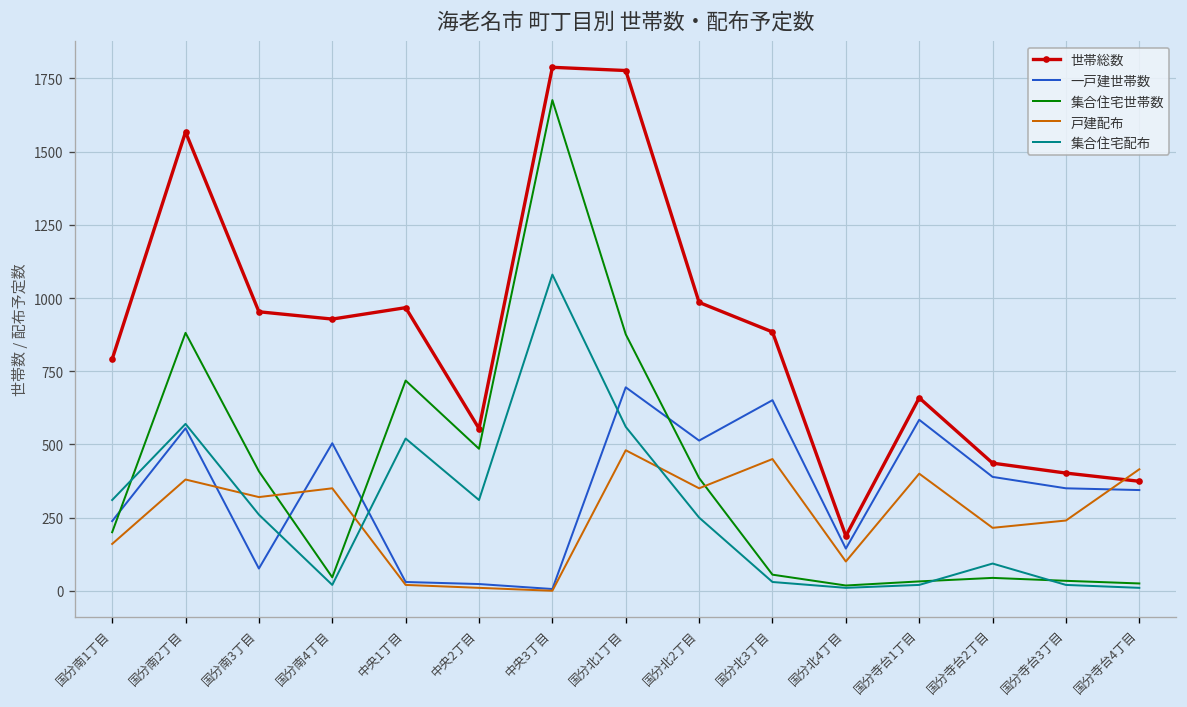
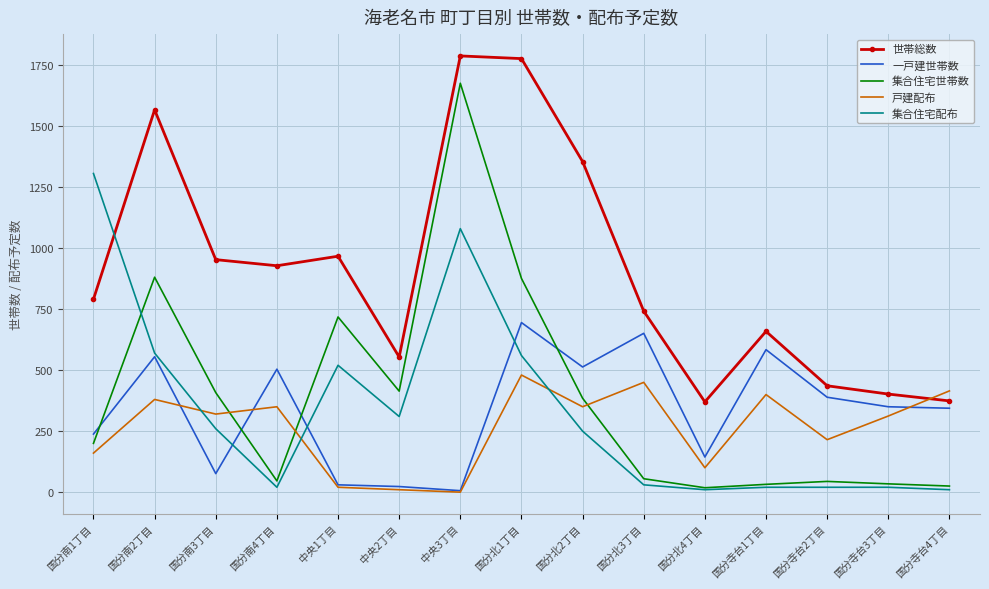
  {
    "世帯総数": {
      "国分南1丁目": 790,
      "国分南2丁目": 1570,
      "国分南3丁目": 950,
      "国分南4丁目": 930,
      "中央1丁目": 970,
      "中央2丁目": 550,
      "中央3丁目": 1790,
      "国分北1丁目": 1780,
-     "国分北2丁目": 990,
-     "国分北3丁目": 880,
-     "国分北4丁目": 190,
+     "国分北2丁目": 1360,
+     "国分北3丁目": 740,
+     "国分北4丁目": 370,
      "国分寺台1丁目": 660,
      "国分寺台2丁目": 440,
      "国分寺台3丁目": 400,
      "国分寺台4丁目": 370
    },
    "一戸建世帯数": {
      "国分南1丁目": 240,
      "国分南2丁目": 560,
      "国分南3丁目": 80,
      "国分南4丁目": 500,
      "中央2丁目": 20,
      "国分北1丁目": 700,
      "国分北2丁目": 510,
      "国分北3丁目": 650,
      "国分北4丁目": 140,
      "国分寺台1丁目": 580,
      "国分寺台2丁目": 390,
      "国分寺台3丁目": 350,
      "国分寺台4丁目": 340
    },
    "集合住宅世帯数": {
      "国分南1丁目": 200,
      "国分南2丁目": 880,
      "国分南3丁目": 410,
      "国分南4丁目": 50,
      "中央1丁目": 720,
-     "中央2丁目": 490,
+     "中央2丁目": 410,
      "中央3丁目": 1680,
      "国分北1丁目": 880,
      "国分北2丁目": 390,
      "国分北3丁目": 60,
      "国分寺台1丁目": 30,
      "国分寺台2丁目": 40,
      "国分寺台3丁目": 30,
      "国分寺台4丁目": 30
    },
    "戸建配布": {
      "国分南1丁目": 160,
      "国分南2丁目": 380,
      "国分南3丁目": 320,
      "国分南4丁目": 350,
      "中央2丁目": 10,
      "国分北1丁目": 480,
      "国分北2丁目": 350,
      "国分北3丁目": 450,
      "国分北4丁目": 100,
      "国分寺台1丁目": 400,
      "国分寺台2丁目": 220,
-     "国分寺台3丁目": 240,
+     "国分寺台3丁目": 310,
      "国分寺台4丁目": 420
    },
    "集合住宅配布": {
-     "国分南1丁目": 310,
+     "国分南1丁目": 1310,
      "国分南2丁目": 570,
      "国分南3丁目": 260,
      "国分南4丁目": 20,
      "中央1丁目": 520,
      "中央2丁目": 310,
      "中央3丁目": 1080,
      "国分北1丁目": 560,
      "国分北2丁目": 250,
      "国分北3丁目": 30,
      "国分寺台1丁目": 20,
-     "国分寺台2丁目": 90,
+     "国分寺台2丁目": 20,
      "国分寺台3丁目": 20,
      "国分寺台4丁目": 10
    }
  }
